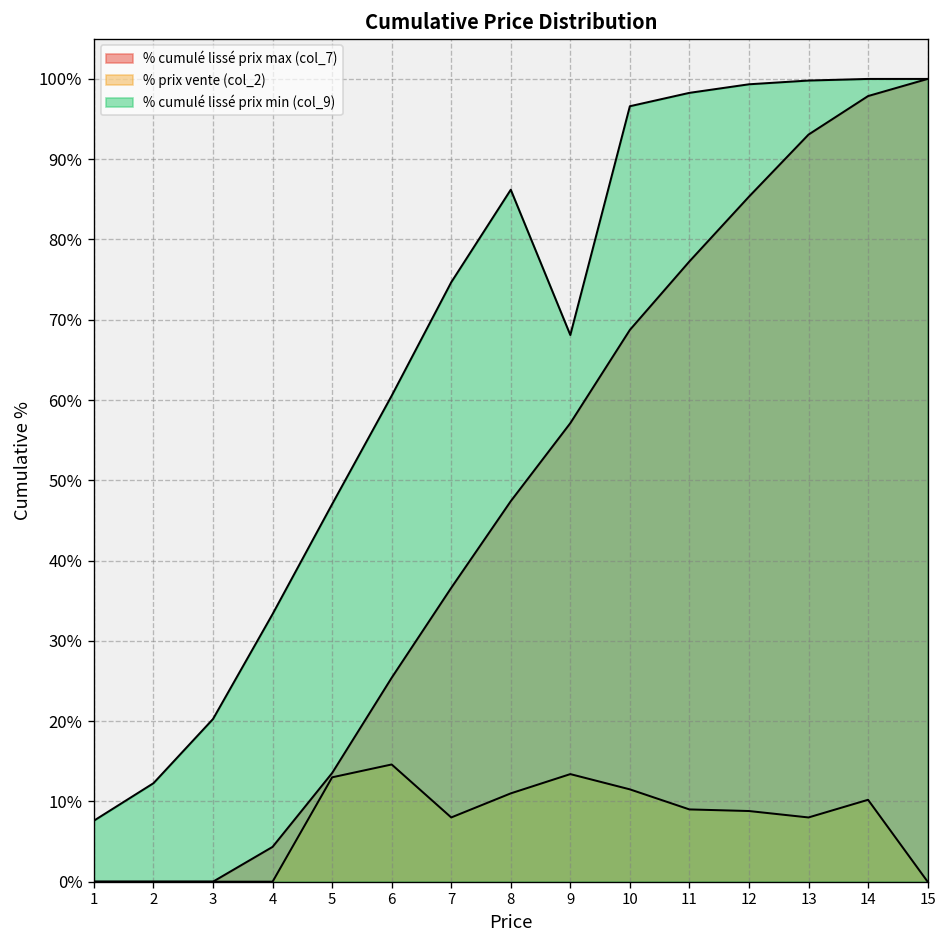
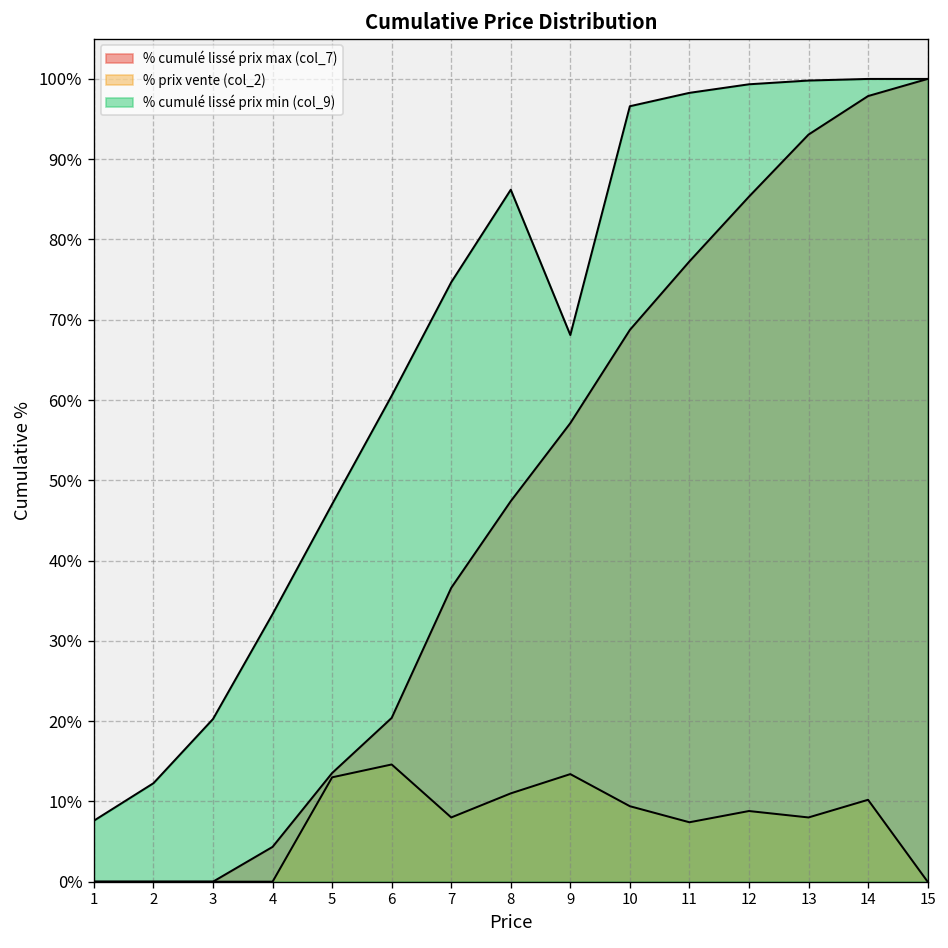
  {
    "% cumulé lissé prix max (col_7)": {
      "4": "4%",
      "5": "14%",
-     "6": "25%",
+     "6": "20%",
      "7": "37%",
      "8": "47%",
      "9": "57%",
      "10": "69%",
      "11": "77%",
      "12": "85%",
      "13": "93%",
      "14": "98%"
    },
    "% prix vente (col_2)": {
      "4": "0%",
      "5": "13%",
      "6": "15%",
      "7": "8%",
      "8": "11%",
      "9": "13%",
-     "10": "12%",
-     "11": "9%",
+     "10": "9%",
+     "11": "7%",
      "12": "9%",
      "13": "8%",
      "14": "10%",
      "15": "0%"
    },
    "% cumulé lissé prix min (col_9)": {
      "1": "8%",
      "2": "12%",
      "3": "20%",
      "4": "33%",
      "5": "47%",
      "6": "61%",
      "7": "75%",
      "8": "86%",
      "9": "68%",
      "10": "97%",
      "11": "98%",
      "12": "99%",
      "13": "100%",
      "14": "100%"
    }
  }
